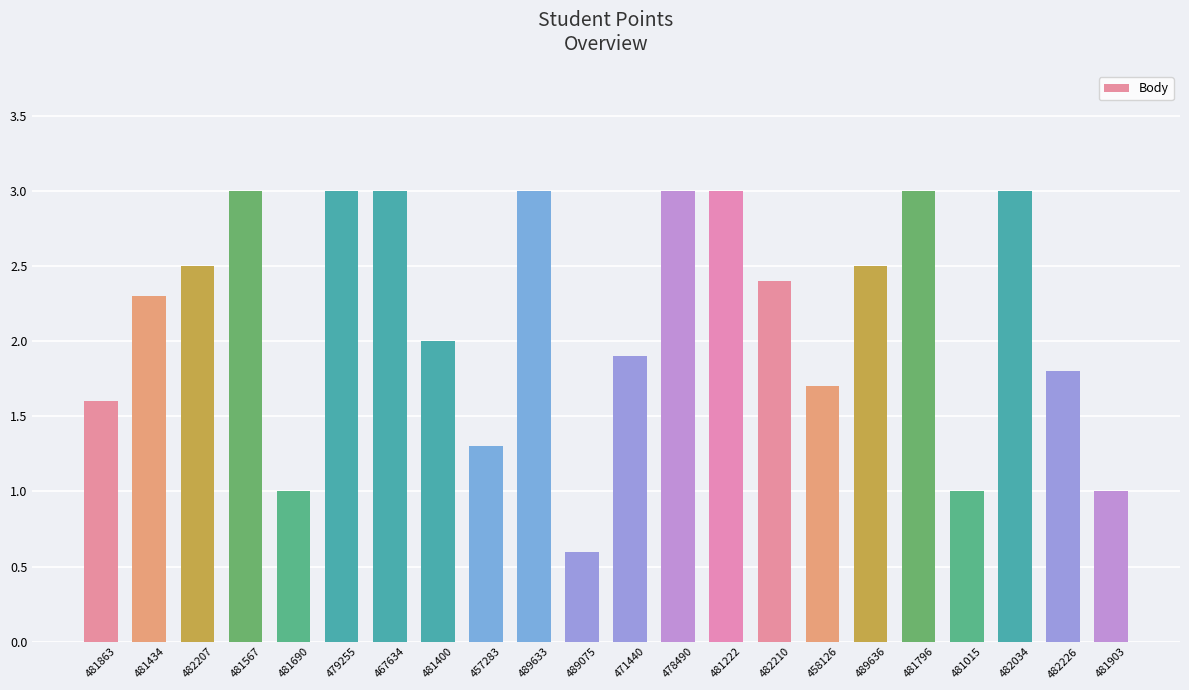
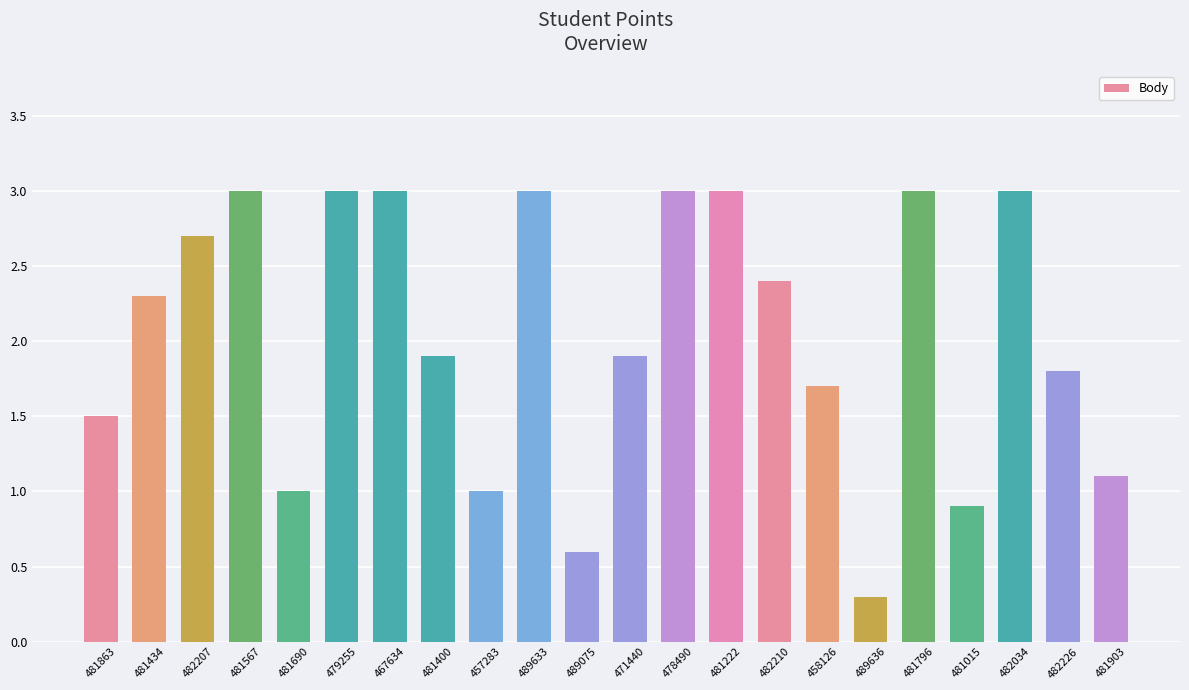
  {
-   "481863": 1.6,
+   "481863": 1.5,
    "481434": 2.3,
-   "482207": 2.5,
+   "482207": 2.7,
    "481567": 3.0,
    "481690": 1.0,
    "479255": 3.0,
    "467634": 3.0,
-   "481400": 2.0,
-   "457283": 1.3,
+   "481400": 1.9,
+   "457283": 1.0,
    "489633": 3.0,
    "489075": 0.6,
    "471440": 1.9,
    "478490": 3.0,
    "481222": 3.0,
    "482210": 2.4,
    "458126": 1.7,
-   "489636": 2.5,
+   "489636": 0.3,
    "481796": 3.0,
-   "481015": 1.0,
+   "481015": 0.9,
    "482034": 3.0,
    "482226": 1.8,
-   "481903": 1.0
+   "481903": 1.1
  }
